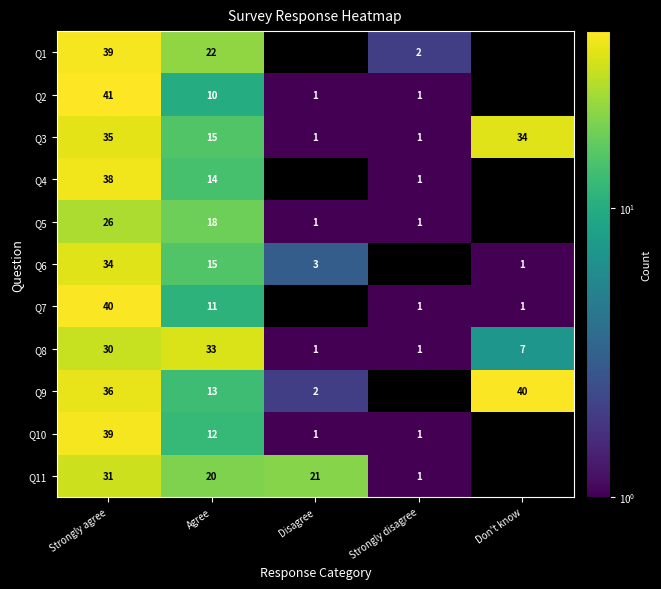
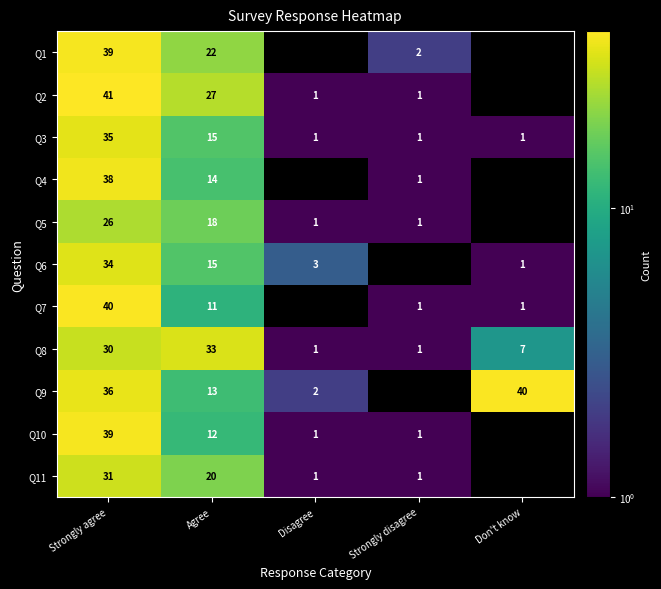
  {
    "Q1": {
      "Strongly agree": 39,
      "Agree": 22,
      "Strongly disagree": 2
    },
    "Q2": {
      "Strongly agree": 41,
-     "Agree": 10,
+     "Agree": 27,
      "Disagree": 1,
      "Strongly disagree": 1
    },
    "Q3": {
      "Strongly agree": 35,
      "Agree": 15,
      "Disagree": 1,
      "Strongly disagree": 1,
-     "Don't know": 34
+     "Don't know": 1
    },
    "Q4": {
      "Strongly agree": 38,
      "Agree": 14,
      "Strongly disagree": 1
    },
    "Q5": {
      "Strongly agree": 26,
      "Agree": 18,
      "Disagree": 1,
      "Strongly disagree": 1
    },
    "Q6": {
      "Strongly agree": 34,
      "Agree": 15,
      "Disagree": 3,
      "Don't know": 1
    },
    "Q7": {
      "Strongly agree": 40,
      "Agree": 11,
      "Strongly disagree": 1,
      "Don't know": 1
    },
    "Q8": {
      "Strongly agree": 30,
      "Agree": 33,
      "Disagree": 1,
      "Strongly disagree": 1,
      "Don't know": 7
    },
    "Q9": {
      "Strongly agree": 36,
      "Agree": 13,
      "Disagree": 2,
      "Don't know": 40
    },
    "Q10": {
      "Strongly agree": 39,
      "Agree": 12,
      "Disagree": 1,
      "Strongly disagree": 1
    },
    "Q11": {
      "Strongly agree": 31,
      "Agree": 20,
-     "Disagree": 21,
+     "Disagree": 1,
      "Strongly disagree": 1
    }
  }
